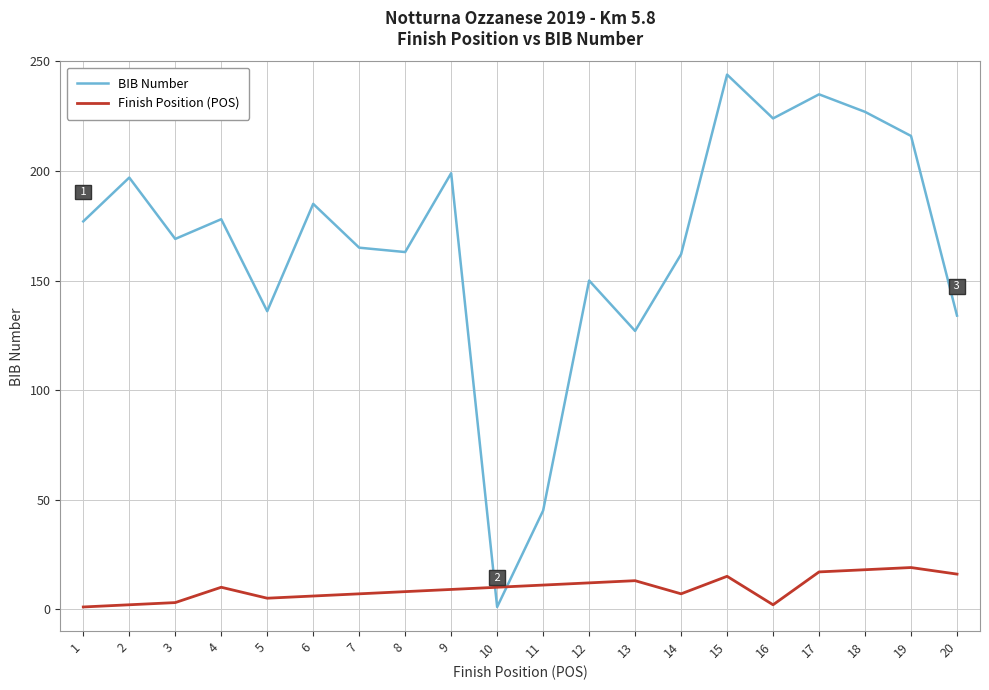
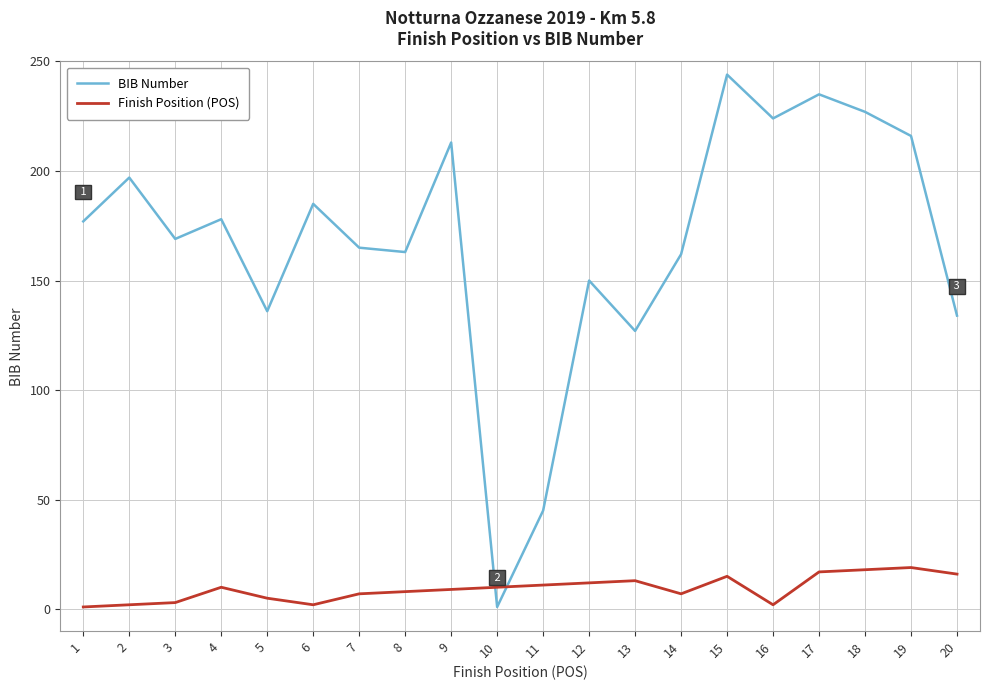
  {
    "BIB Number": {
      "2": 197,
      "3": 169,
      "4": 178,
      "5": 136,
      "6": 185,
      "7": 165,
      "8": 163,
-     "9": 199,
+     "9": 213,
      "10": 1,
      "11": 45,
      "12": 150,
      "13": 127,
      "14": 162,
      "15": 244,
      "16": 224,
      "17": 235,
      "18": 227,
      "19": 216
    },
    "Finish Position (POS)": {
      "1": 1,
      "2": 2,
      "3": 3,
      "4": 10,
      "5": 5,
-     "6": 6,
+     "6": 2,
      "7": 7,
      "8": 8,
      "9": 9,
      "11": 11,
      "12": 12,
      "13": 13,
      "14": 7,
      "15": 15,
      "16": 2,
      "17": 17,
      "18": 18,
      "19": 19,
      "20": 16
    }
  }
